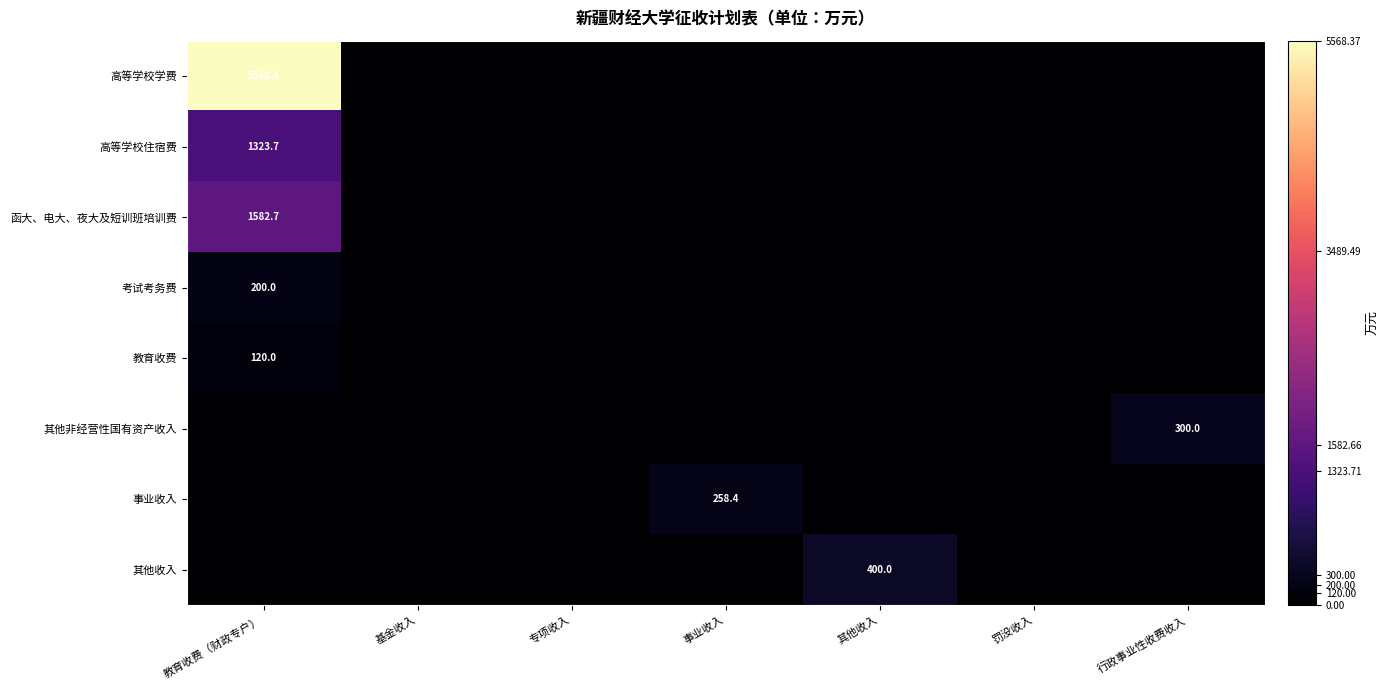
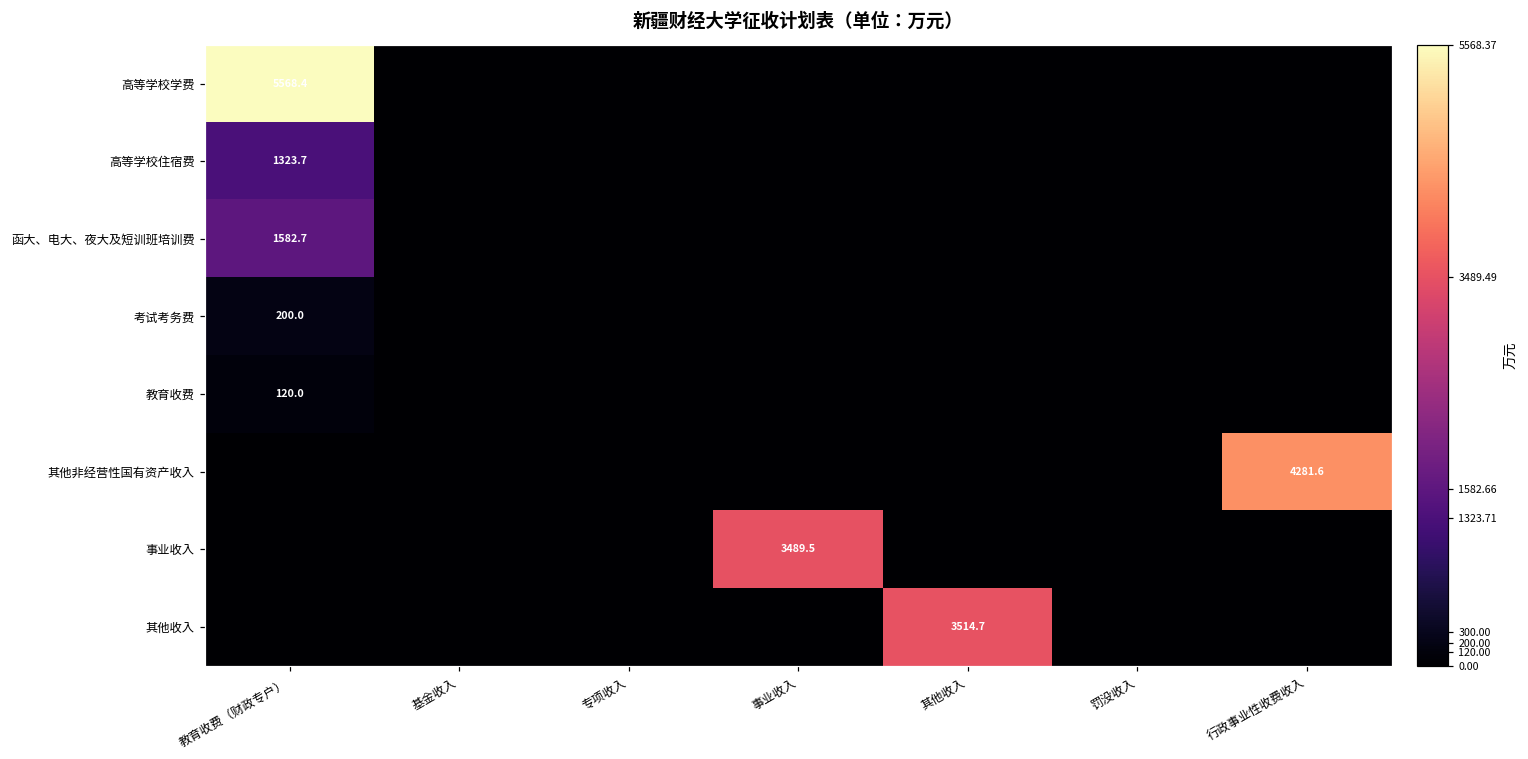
  {
    "高等学校学费": {
      "教育收费（财政专户）": 5568.4
    },
    "高等学校住宿费": {
      "教育收费（财政专户）": 1323.7
    },
    "函大、电大、夜大及短训班培训费": {
      "教育收费（财政专户）": 1582.7
    },
    "考试考务费": {
      "教育收费（财政专户）": 200.0
    },
    "教育收费": {
      "教育收费（财政专户）": 120.0
    },
    "其他非经营性国有资产收入": {
-     "行政事业性收费收入": 300.0
+     "行政事业性收费收入": 4281.6
    },
    "事业收入": {
-     "事业收入": 258.4
+     "事业收入": 3489.5
    },
    "其他收入": {
-     "其他收入": 400.0
+     "其他收入": 3514.7
    }
  }
